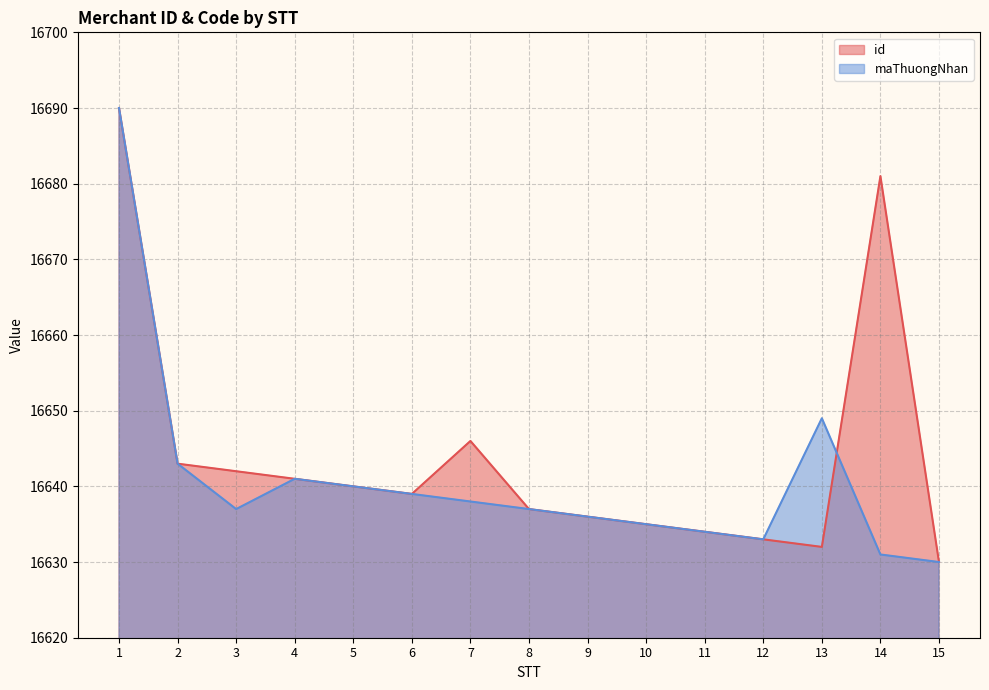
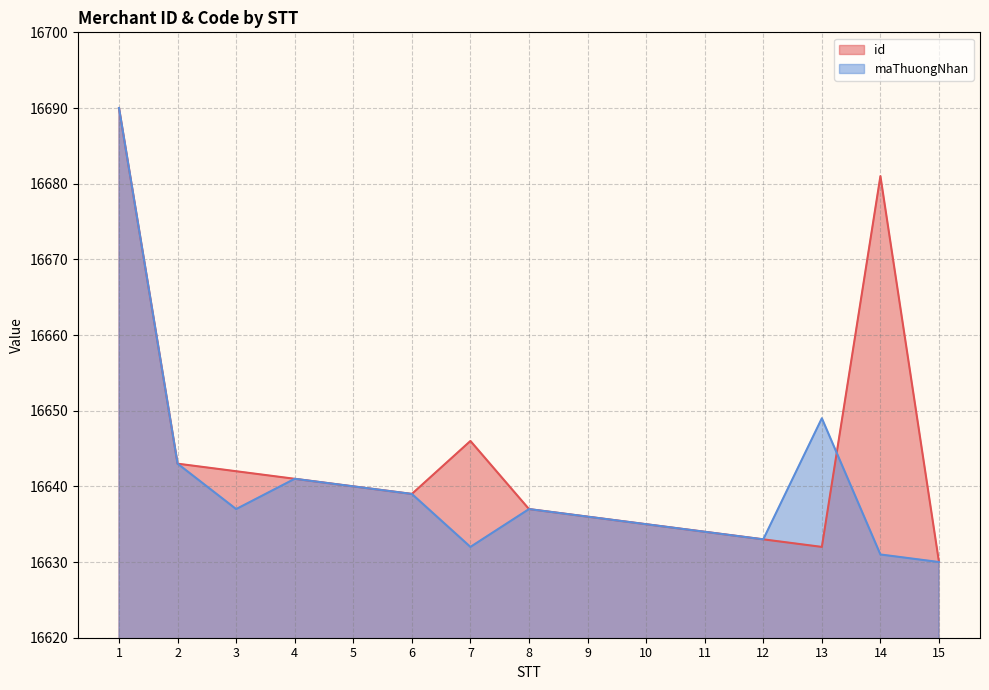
  {
    "id": {
      "3": 16642,
      "7": 16646,
      "13": 16632,
      "14": 16681
    },
    "maThuongNhan": {
      "3": 16637,
-     "7": 16638,
+     "7": 16632,
      "13": 16649,
      "14": 16631
    }
  }
